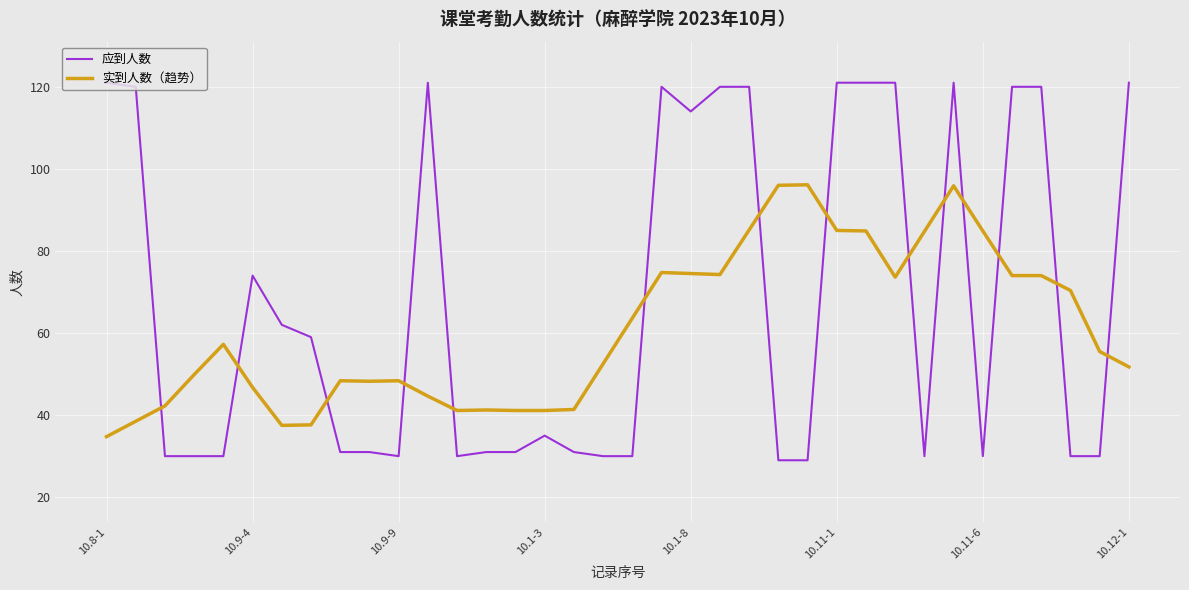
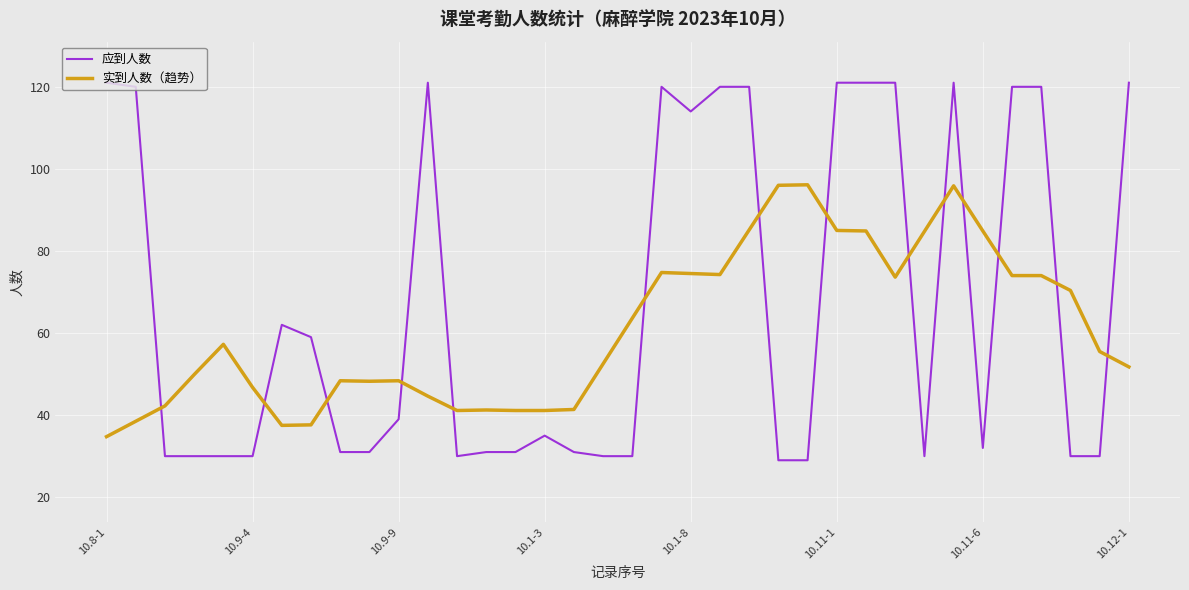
  {
    "应到人数": {
-     "10.9-4": 74,
-     "10.9-9": 30,
+     "10.9-4": 30,
+     "10.9-9": 39,
      "10.1-3": 35,
      "10.1-8": 114,
      "10.11-1": 121,
-     "10.11-6": 30,
+     "10.11-6": 32,
      "10.12-1": 121
    },
    "实到人数（趋势）": {
      "10.8-1": 35,
      "10.9-4": 47,
      "10.9-9": 48,
      "10.1-3": 41,
      "10.1-8": 75,
      "10.11-1": 85,
      "10.11-6": 85,
      "10.12-1": 52
    }
  }
